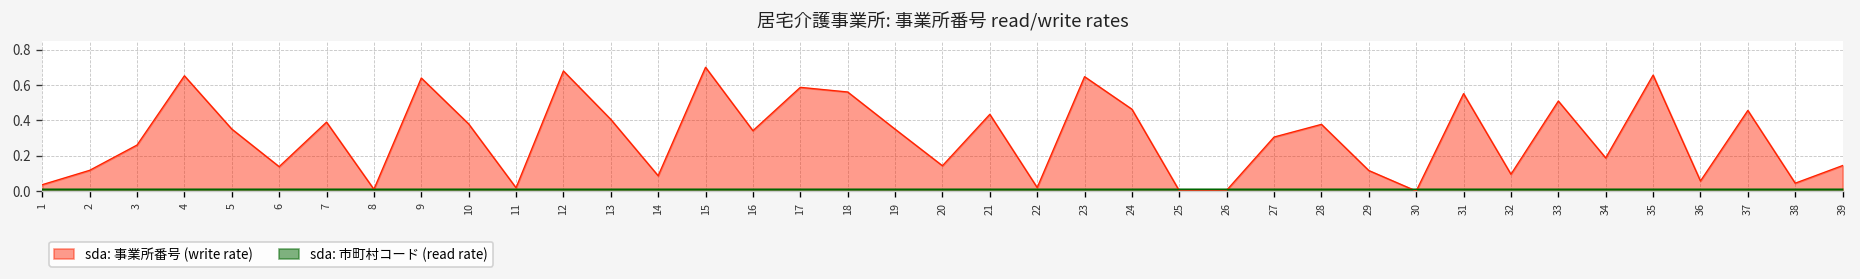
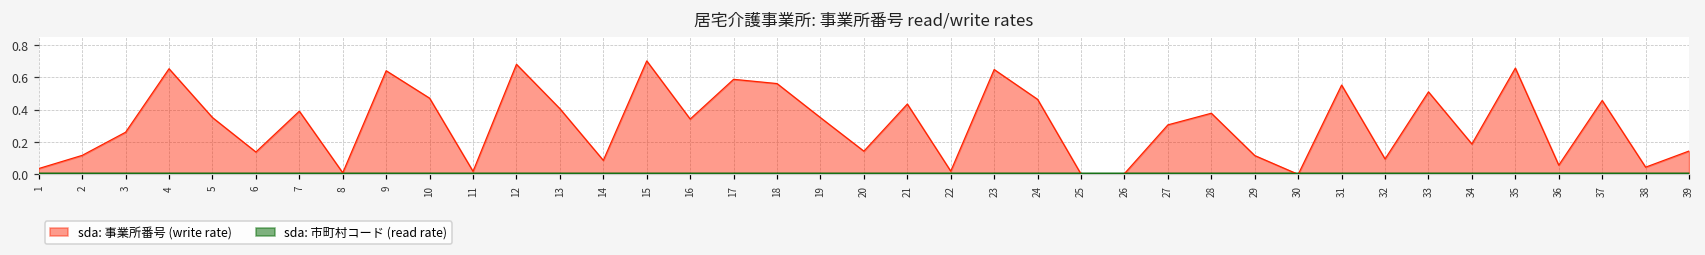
  {
    "sda: 事業所番号 (write rate)": {
      "1": 0.04,
      "2": 0.12,
      "3": 0.26,
      "4": 0.65,
      "5": 0.35,
      "6": 0.14,
      "7": 0.39,
      "9": 0.64,
-     "10": 0.38,
+     "10": 0.47,
      "12": 0.68,
      "13": 0.41,
      "14": 0.09,
      "15": 0.70,
      "16": 0.34,
      "17": 0.59,
      "18": 0.56,
      "19": 0.35,
      "20": 0.14,
      "21": 0.43,
      "23": 0.65,
      "24": 0.46,
      "27": 0.31,
      "28": 0.38,
      "29": 0.12,
      "31": 0.55,
      "32": 0.09,
      "33": 0.51,
      "34": 0.19,
      "35": 0.66,
      "36": 0.06,
      "37": 0.46,
      "38": 0.04,
      "39": 0.14
    },
    "sda: 市町村コード (read rate)": {
      "1": 0.01,
      "2": 0.01,
      "3": 0.01,
      "4": 0.01,
      "5": 0.01,
      "6": 0.01,
      "7": 0.01,
      "9": 0.01,
      "10": 0.01,
      "12": 0.01,
      "13": 0.01,
      "14": 0.01,
      "15": 0.01,
      "16": 0.01,
      "17": 0.01,
      "18": 0.01,
      "19": 0.01,
      "20": 0.01,
      "21": 0.01,
      "23": 0.01,
      "24": 0.01,
      "27": 0.01,
      "28": 0.01,
      "29": 0.01,
      "31": 0.01,
      "32": 0.01,
      "33": 0.01,
      "34": 0.01,
      "35": 0.01,
      "36": 0.01,
      "37": 0.01,
      "38": 0.01,
      "39": 0.01
    }
  }
